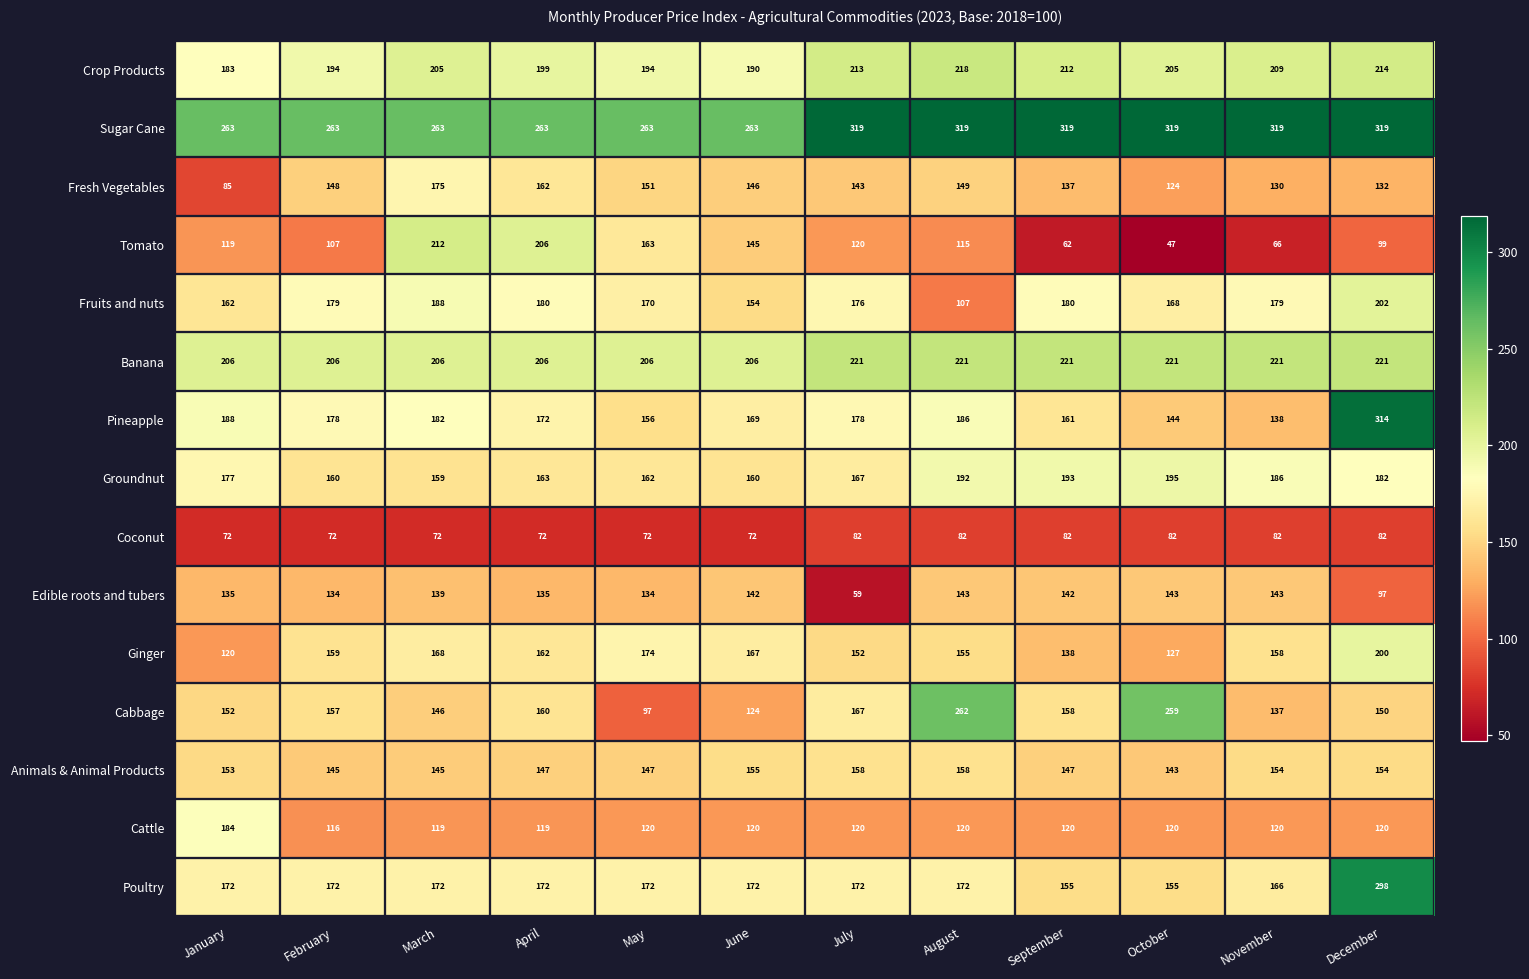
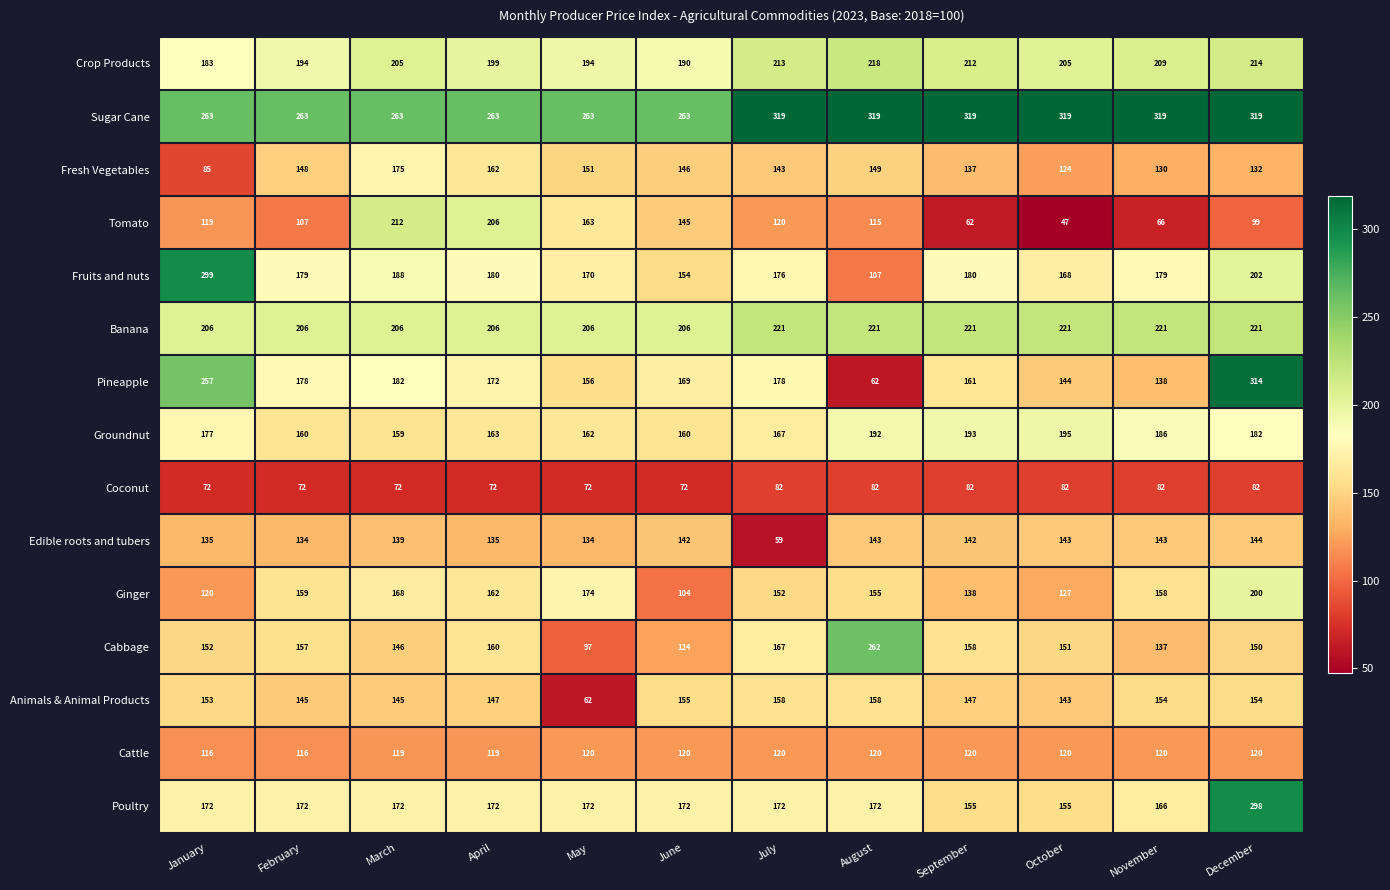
  {
    "Crop Products": {
      "January": 183,
      "February": 194,
      "March": 205,
      "April": 199,
      "May": 194,
      "June": 190,
      "July": 213,
      "August": 218,
      "September": 212,
      "October": 205,
      "November": 209,
      "December": 214
    },
    "Sugar Cane": {
      "January": 263,
      "February": 263,
      "March": 263,
      "April": 263,
      "May": 263,
      "June": 263,
      "July": 319,
      "August": 319,
      "September": 319,
      "October": 319,
      "November": 319,
      "December": 319
    },
    "Fresh Vegetables": {
      "January": 85,
      "February": 148,
      "March": 175,
      "April": 162,
      "May": 151,
      "June": 146,
      "July": 143,
      "August": 149,
      "September": 137,
      "October": 124,
      "November": 130,
      "December": 132
    },
    "Tomato": {
      "January": 119,
      "February": 107,
      "March": 212,
      "April": 206,
      "May": 163,
      "June": 145,
      "July": 120,
      "August": 115,
      "September": 62,
      "October": 47,
      "November": 66,
      "December": 99
    },
    "Fruits and nuts": {
-     "January": 162,
+     "January": 299,
      "February": 179,
      "March": 188,
      "April": 180,
      "May": 170,
      "June": 154,
      "July": 176,
      "August": 107,
      "September": 180,
      "October": 168,
      "November": 179,
      "December": 202
    },
    "Banana": {
      "January": 206,
      "February": 206,
      "March": 206,
      "April": 206,
      "May": 206,
      "June": 206,
      "July": 221,
      "August": 221,
      "September": 221,
      "October": 221,
      "November": 221,
      "December": 221
    },
    "Pineapple": {
-     "January": 188,
+     "January": 257,
      "February": 178,
      "March": 182,
      "April": 172,
      "May": 156,
      "June": 169,
      "July": 178,
-     "August": 186,
+     "August": 62,
      "September": 161,
      "October": 144,
      "November": 138,
      "December": 314
    },
    "Groundnut": {
      "January": 177,
      "February": 160,
      "March": 159,
      "April": 163,
      "May": 162,
      "June": 160,
      "July": 167,
      "August": 192,
      "September": 193,
      "October": 195,
      "November": 186,
      "December": 182
    },
    "Coconut": {
      "January": 72,
      "February": 72,
      "March": 72,
      "April": 72,
      "May": 72,
      "June": 72,
      "July": 82,
      "August": 82,
      "September": 82,
      "October": 82,
      "November": 82,
      "December": 82
    },
    "Edible roots and tubers": {
      "January": 135,
      "February": 134,
      "March": 139,
      "April": 135,
      "May": 134,
      "June": 142,
      "July": 59,
      "August": 143,
      "September": 142,
      "October": 143,
      "November": 143,
-     "December": 97
+     "December": 144
    },
    "Ginger": {
      "January": 120,
      "February": 159,
      "March": 168,
      "April": 162,
      "May": 174,
-     "June": 167,
+     "June": 104,
      "July": 152,
      "August": 155,
      "September": 138,
      "October": 127,
      "November": 158,
      "December": 200
    },
    "Cabbage": {
      "January": 152,
      "February": 157,
      "March": 146,
      "April": 160,
      "May": 97,
      "June": 124,
      "July": 167,
      "August": 262,
      "September": 158,
-     "October": 259,
+     "October": 151,
      "November": 137,
      "December": 150
    },
    "Animals & Animal Products": {
      "January": 153,
      "February": 145,
      "March": 145,
      "April": 147,
-     "May": 147,
+     "May": 62,
      "June": 155,
      "July": 158,
      "August": 158,
      "September": 147,
      "October": 143,
      "November": 154,
      "December": 154
    },
    "Cattle": {
-     "January": 184,
+     "January": 116,
      "February": 116,
      "March": 119,
      "April": 119,
      "May": 120,
      "June": 120,
      "July": 120,
      "August": 120,
      "September": 120,
      "October": 120,
      "November": 120,
      "December": 120
    },
    "Poultry": {
      "January": 172,
      "February": 172,
      "March": 172,
      "April": 172,
      "May": 172,
      "June": 172,
      "July": 172,
      "August": 172,
      "September": 155,
      "October": 155,
      "November": 166,
      "December": 298
    }
  }
